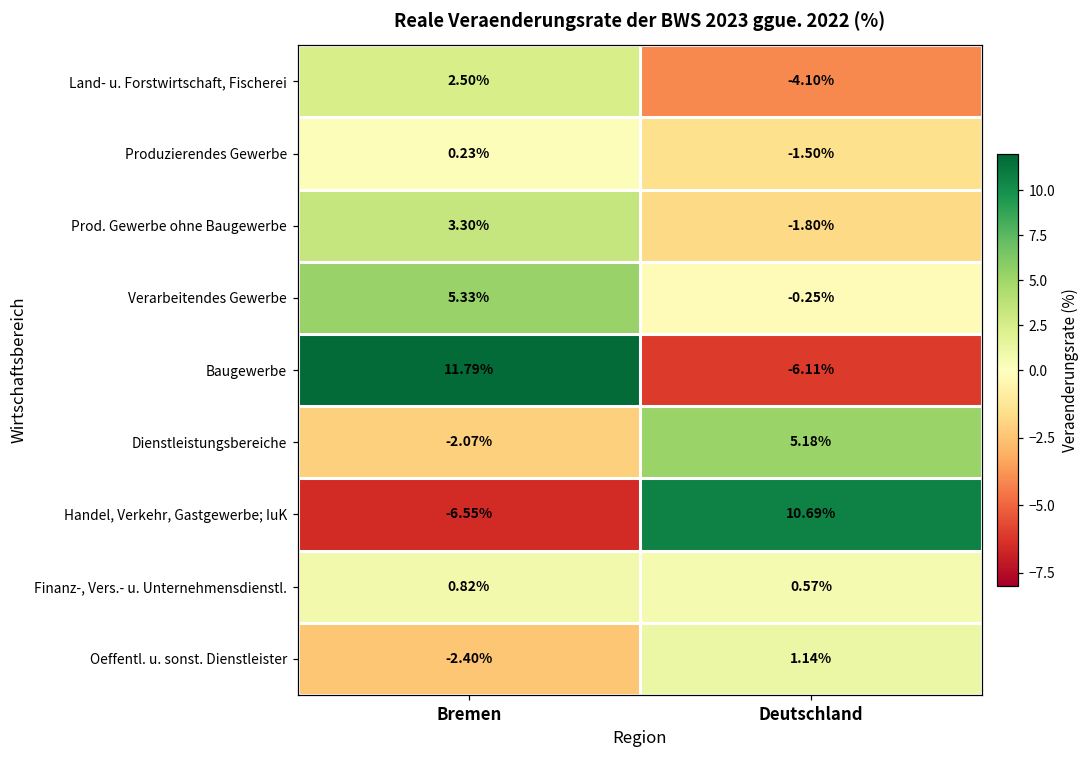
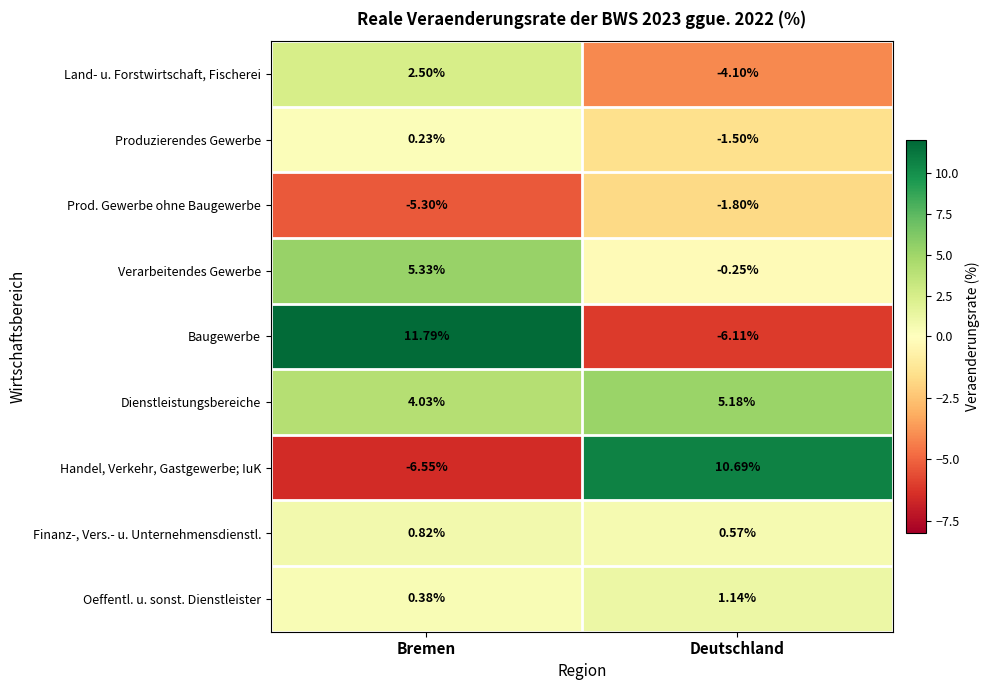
  {
    "Land- u. Forstwirtschaft, Fischerei": {
      "Bremen": "2.50%",
      "Deutschland": "-4.10%"
    },
    "Produzierendes Gewerbe": {
      "Bremen": "0.23%",
      "Deutschland": "-1.50%"
    },
    "Prod. Gewerbe ohne Baugewerbe": {
-     "Bremen": "3.30%",
+     "Bremen": "-5.30%",
      "Deutschland": "-1.80%"
    },
    "Verarbeitendes Gewerbe": {
      "Bremen": "5.33%",
      "Deutschland": "-0.25%"
    },
    "Baugewerbe": {
      "Bremen": "11.79%",
      "Deutschland": "-6.11%"
    },
    "Dienstleistungsbereiche": {
-     "Bremen": "-2.07%",
+     "Bremen": "4.03%",
      "Deutschland": "5.18%"
    },
    "Handel, Verkehr, Gastgewerbe; IuK": {
      "Bremen": "-6.55%",
      "Deutschland": "10.69%"
    },
    "Finanz-, Vers.- u. Unternehmensdienstl.": {
      "Bremen": "0.82%",
      "Deutschland": "0.57%"
    },
    "Oeffentl. u. sonst. Dienstleister": {
-     "Bremen": "-2.40%",
+     "Bremen": "0.38%",
      "Deutschland": "1.14%"
    }
  }
